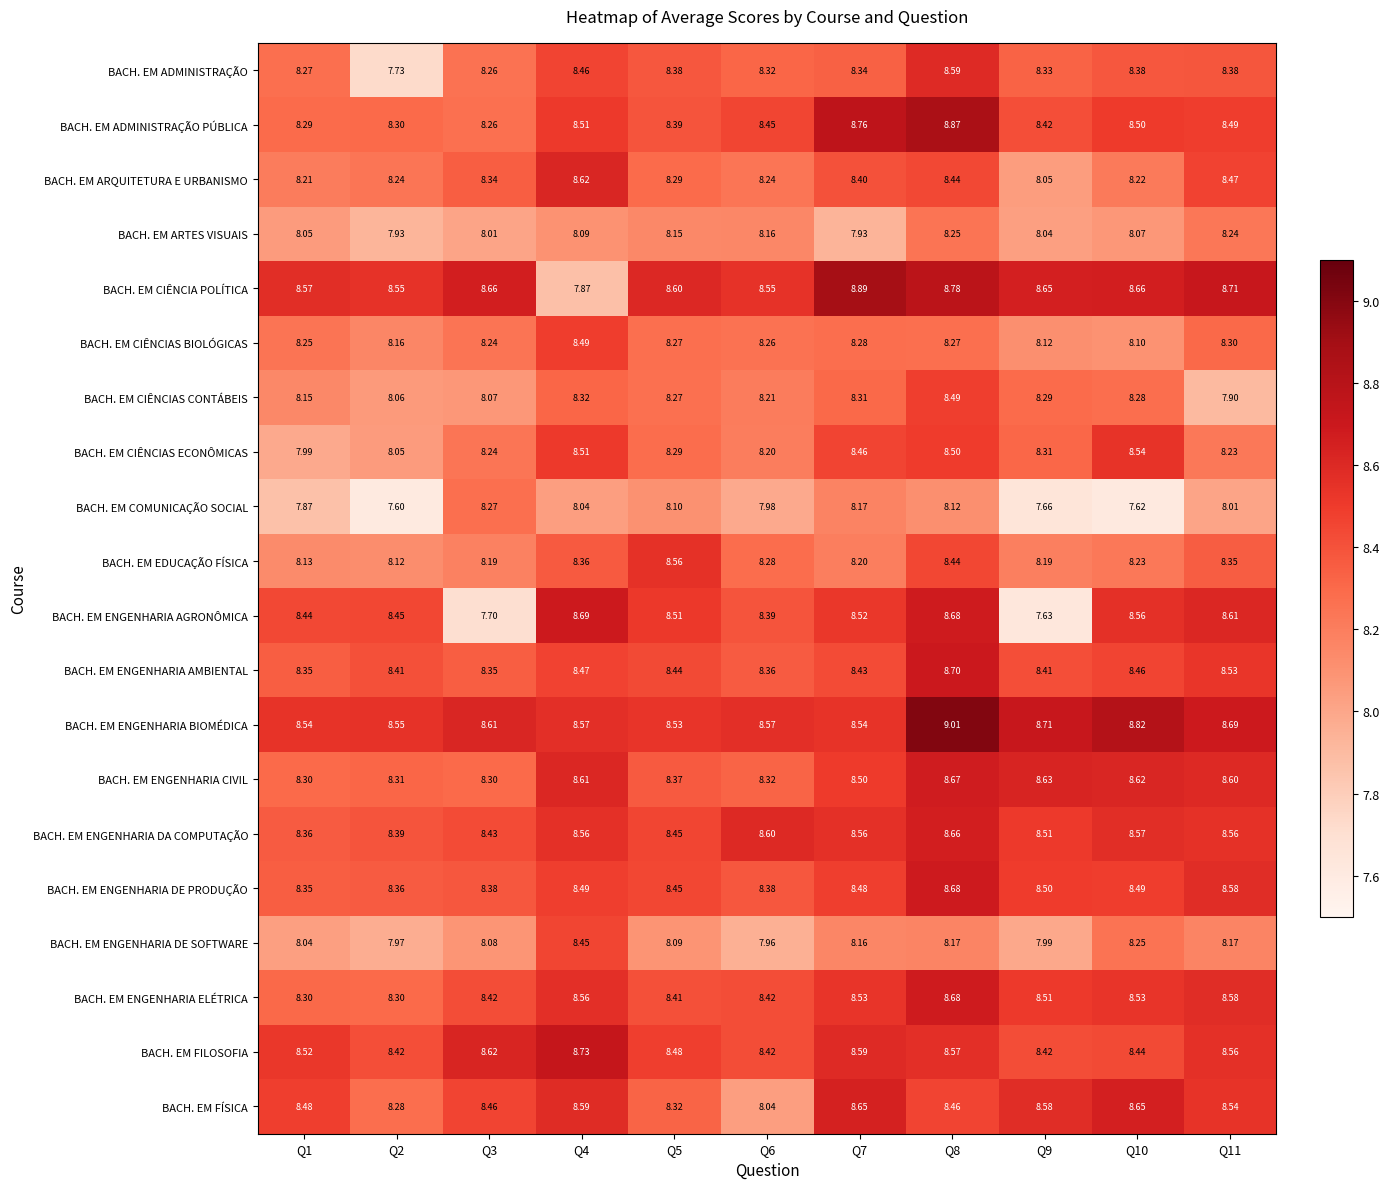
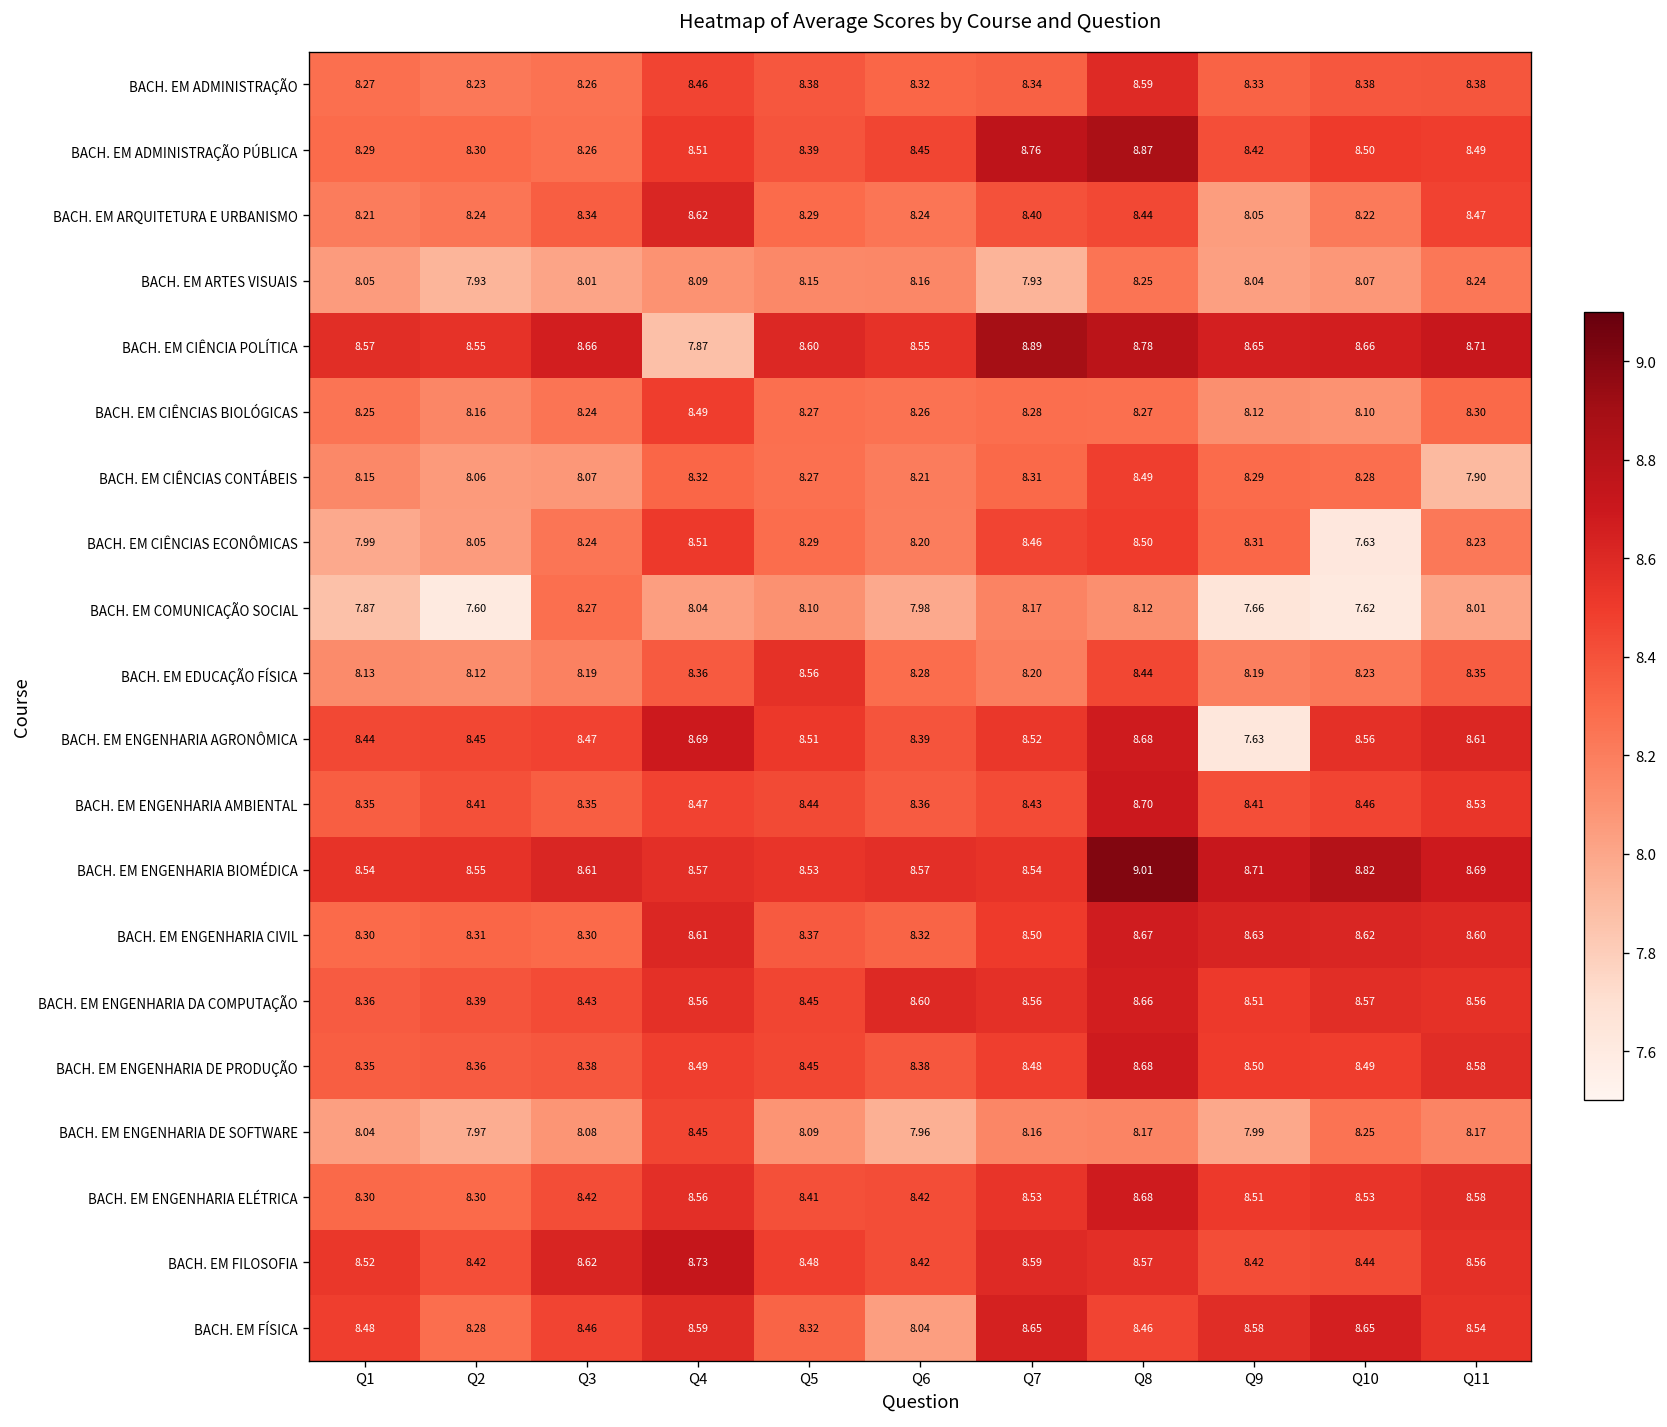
  {
    "BACH. EM ADMINISTRAÇÃO": {
      "Q1": 8.27,
-     "Q2": 7.73,
+     "Q2": 8.23,
      "Q3": 8.26,
      "Q4": 8.46,
      "Q5": 8.38,
      "Q6": 8.32,
      "Q7": 8.34,
      "Q8": 8.59,
      "Q9": 8.33,
      "Q10": 8.38,
      "Q11": 8.38
    },
    "BACH. EM CIÊNCIAS ECONÔMICAS": {
      "Q1": 7.99,
      "Q2": 8.05,
      "Q3": 8.24,
      "Q4": 8.51,
      "Q5": 8.29,
      "Q6": 8.20,
      "Q7": 8.46,
      "Q8": 8.50,
      "Q9": 8.31,
-     "Q10": 8.54,
+     "Q10": 7.63,
      "Q11": 8.23
    },
    "BACH. EM ENGENHARIA AGRONÔMICA": {
      "Q1": 8.44,
      "Q2": 8.45,
-     "Q3": 7.70,
+     "Q3": 8.47,
      "Q4": 8.69,
      "Q5": 8.51,
      "Q6": 8.39,
      "Q7": 8.52,
      "Q8": 8.68,
      "Q9": 7.63,
      "Q10": 8.56,
      "Q11": 8.61
    }
  }
